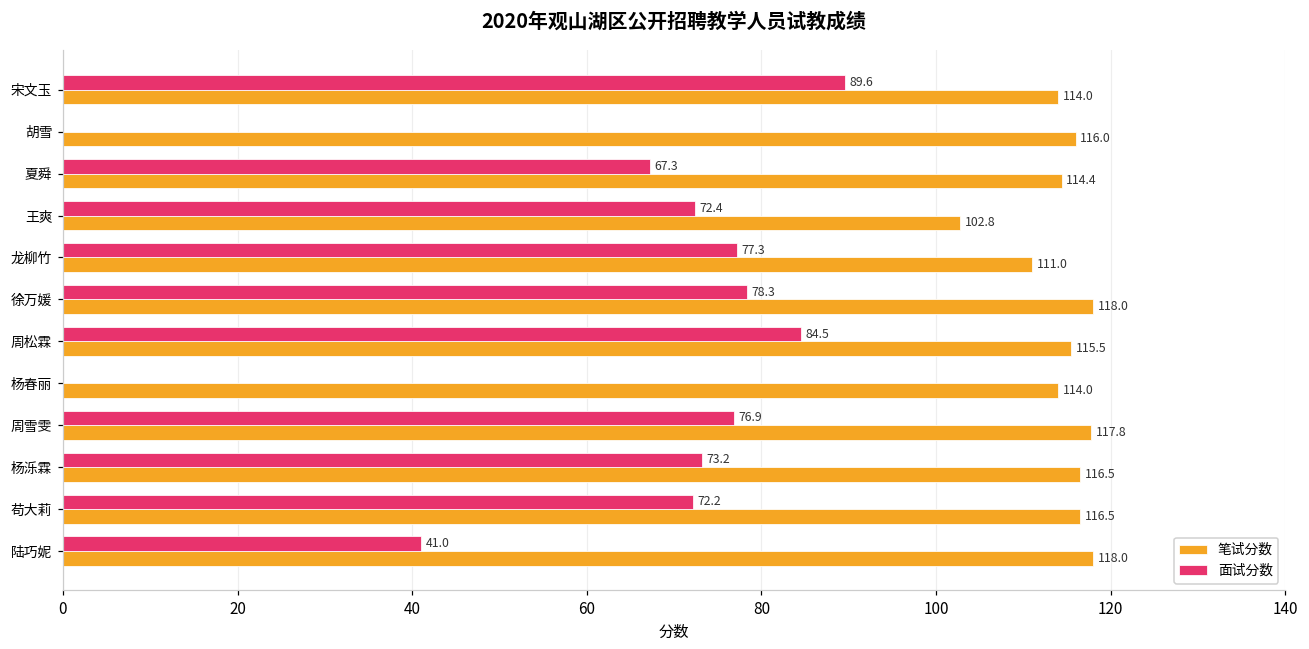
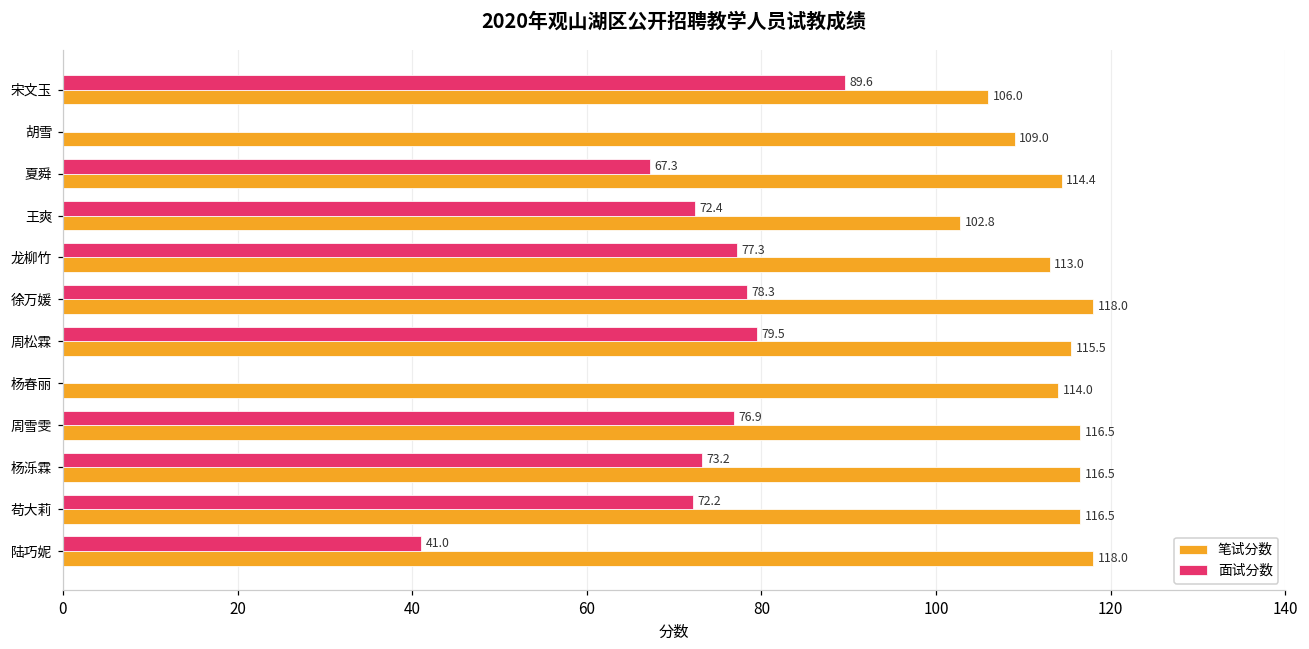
  {
    "笔试分数": {
-     "宋文玉": 114.0,
-     "胡雪": 116.0,
+     "宋文玉": 106.0,
+     "胡雪": 109.0,
      "夏舜": 114.4,
      "王爽": 102.8,
-     "龙柳竹": 111.0,
+     "龙柳竹": 113.0,
      "徐万媛": 118.0,
      "周松霖": 115.5,
      "杨春丽": 114.0,
-     "周雪雯": 117.8,
+     "周雪雯": 116.5,
      "杨泺霖": 116.5,
      "苟大莉": 116.5,
      "陆巧妮": 118.0
    },
    "面试分数": {
      "宋文玉": 89.6,
      "夏舜": 67.3,
      "王爽": 72.4,
      "龙柳竹": 77.3,
      "徐万媛": 78.3,
-     "周松霖": 84.5,
+     "周松霖": 79.5,
      "周雪雯": 76.9,
      "杨泺霖": 73.2,
      "苟大莉": 72.2,
      "陆巧妮": 41.0
    }
  }
